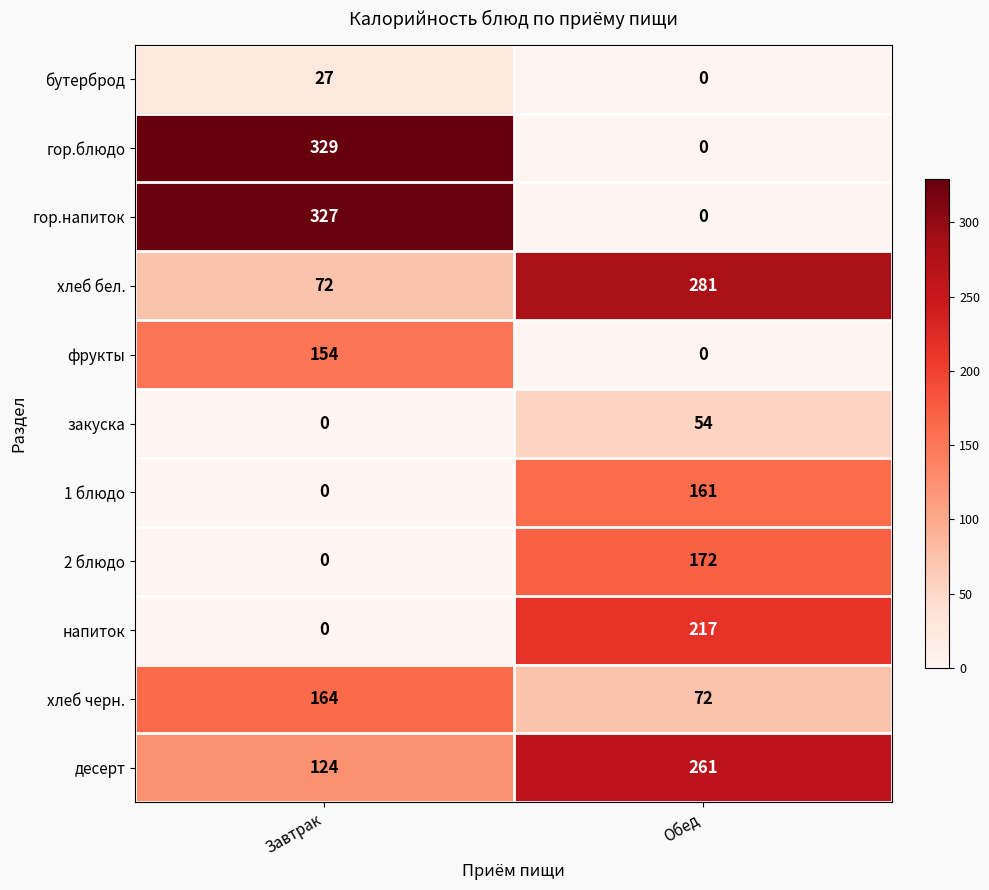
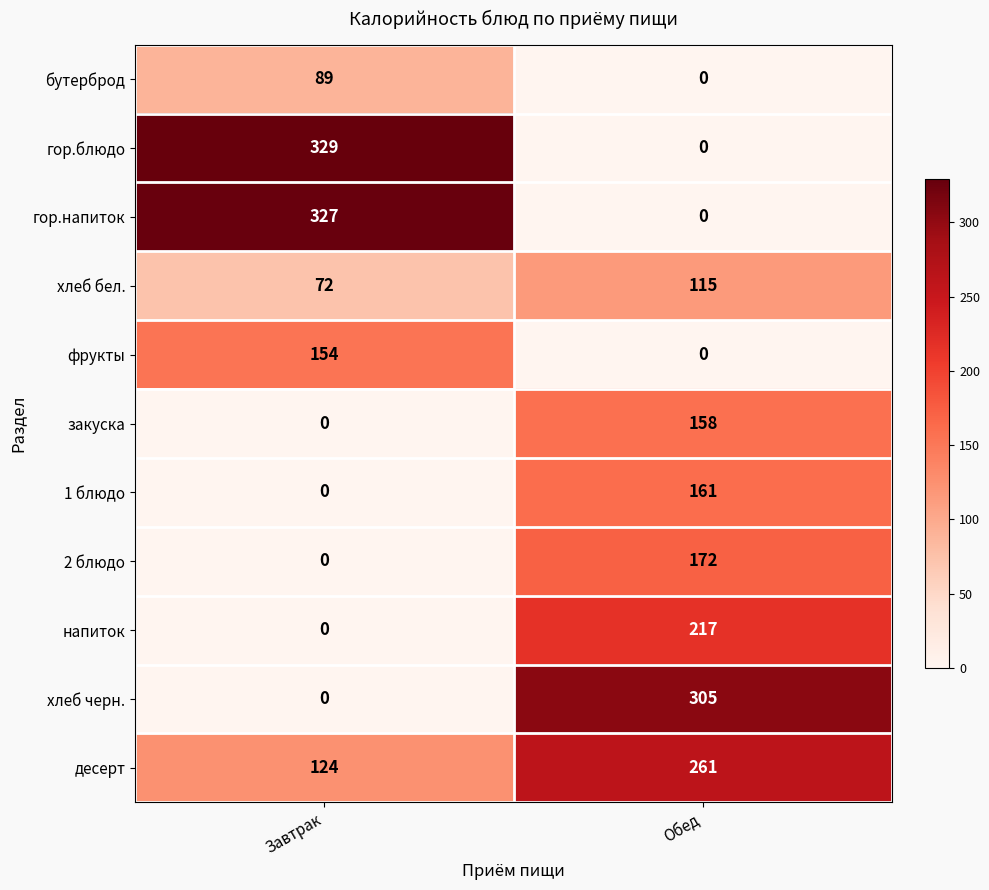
  {
    "бутерброд": {
-     "Завтрак": 27,
+     "Завтрак": 89,
      "Обед": 0
    },
    "гор.блюдо": {
      "Завтрак": 329,
      "Обед": 0
    },
    "гор.напиток": {
      "Завтрак": 327,
      "Обед": 0
    },
    "хлеб бел.": {
      "Завтрак": 72,
-     "Обед": 281
+     "Обед": 115
    },
    "фрукты": {
      "Завтрак": 154,
      "Обед": 0
    },
    "закуска": {
      "Завтрак": 0,
-     "Обед": 54
+     "Обед": 158
    },
    "1 блюдо": {
      "Завтрак": 0,
      "Обед": 161
    },
    "2 блюдо": {
      "Завтрак": 0,
      "Обед": 172
    },
    "напиток": {
      "Завтрак": 0,
      "Обед": 217
    },
    "хлеб черн.": {
-     "Завтрак": 164,
-     "Обед": 72
+     "Завтрак": 0,
+     "Обед": 305
    },
    "десерт": {
      "Завтрак": 124,
      "Обед": 261
    }
  }
